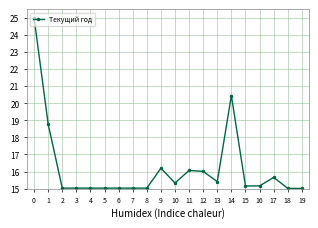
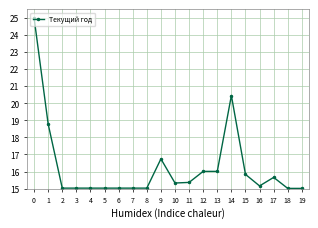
  {
    "1": 18.8,
    "2": 15.0,
    "3": 15.0,
    "4": 15.0,
    "5": 15.0,
    "6": 15.0,
    "7": 15.0,
    "8": 15.0,
-   "9": 16.2,
+   "9": 16.7,
    "10": 15.3,
-   "11": 16.1,
+   "11": 15.4,
    "12": 16.0,
-   "13": 15.4,
+   "13": 16.0,
    "14": 20.4,
-   "15": 15.2,
+   "15": 15.8,
    "16": 15.2,
    "17": 15.7,
    "18": 15.0,
    "19": 15.0
  }
